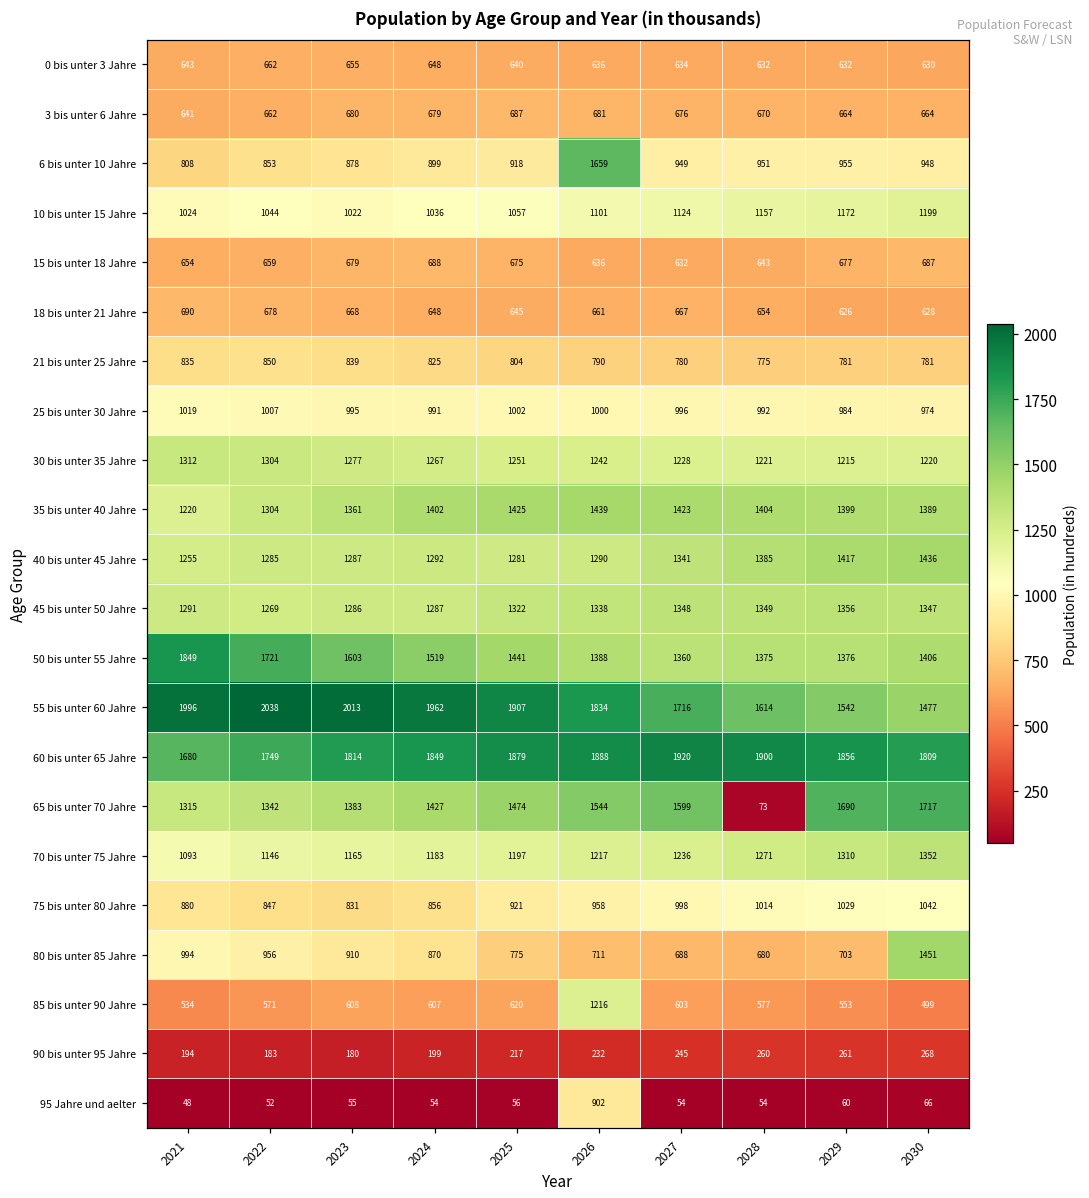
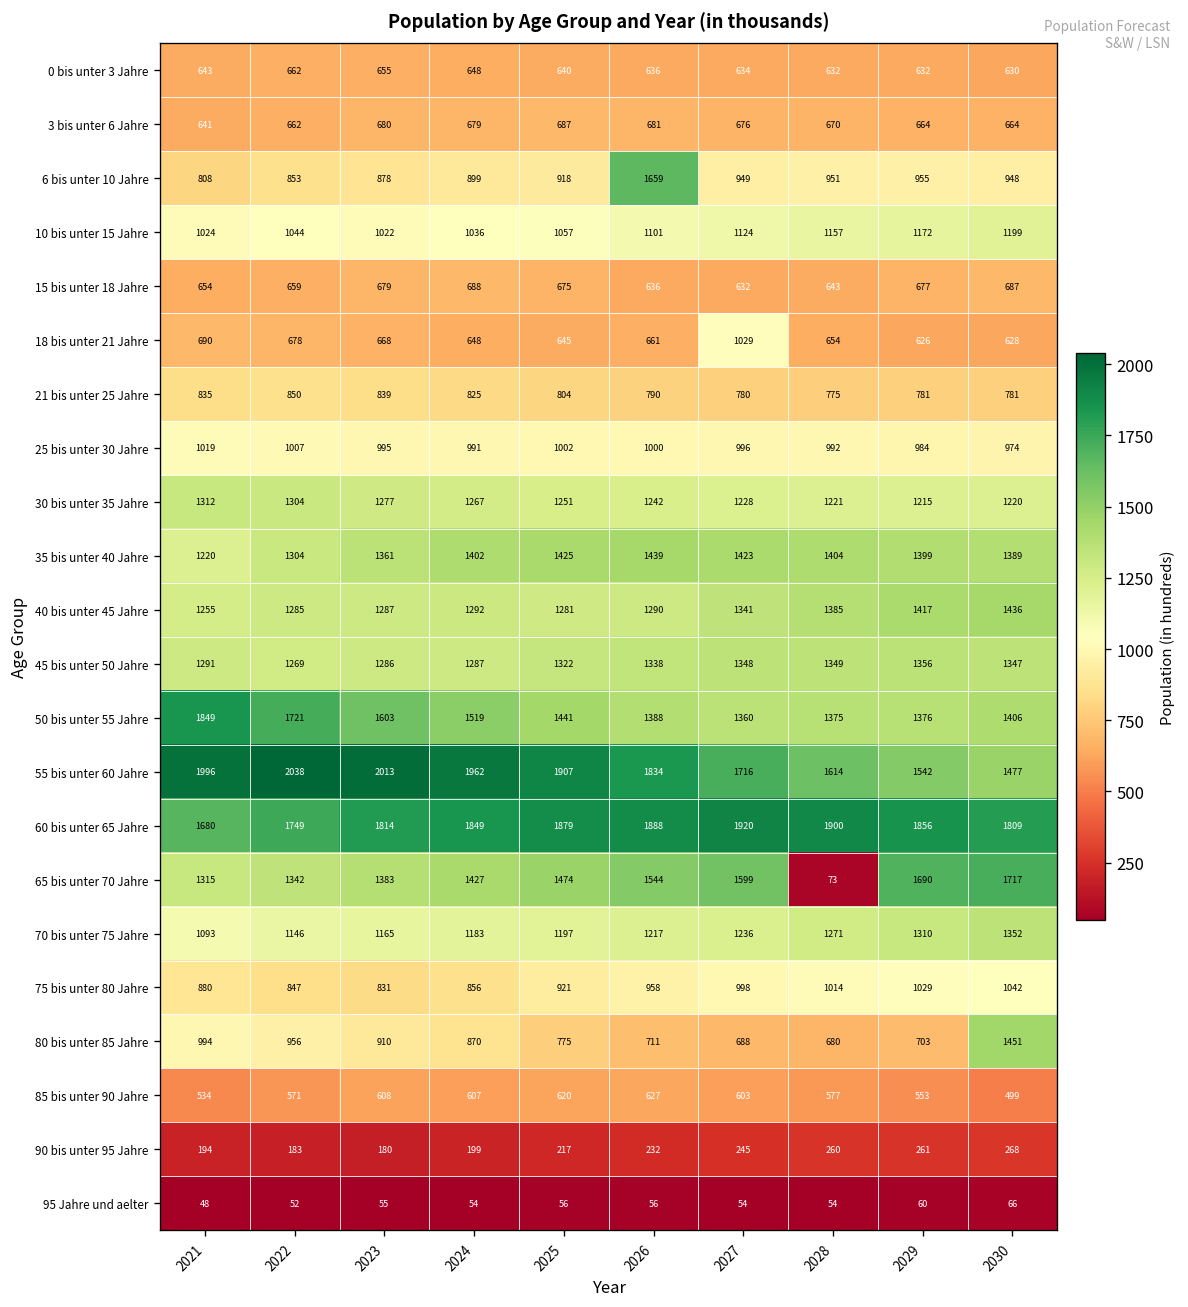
  {
    "18 bis unter 21 Jahre": {
      "2021": 690,
      "2022": 678,
      "2023": 668,
      "2024": 648,
      "2025": 645,
      "2026": 661,
-     "2027": 667,
+     "2027": 1029,
      "2028": 654,
      "2029": 626,
      "2030": 628
    },
    "85 bis unter 90 Jahre": {
      "2021": 534,
      "2022": 571,
      "2023": 608,
      "2024": 607,
      "2025": 620,
-     "2026": 1216,
+     "2026": 627,
      "2027": 603,
      "2028": 577,
      "2029": 553,
      "2030": 499
    },
    "95 Jahre und aelter": {
      "2021": 48,
      "2022": 52,
      "2023": 55,
      "2024": 54,
      "2025": 56,
-     "2026": 902,
+     "2026": 56,
      "2027": 54,
      "2028": 54,
      "2029": 60,
      "2030": 66
    }
  }
